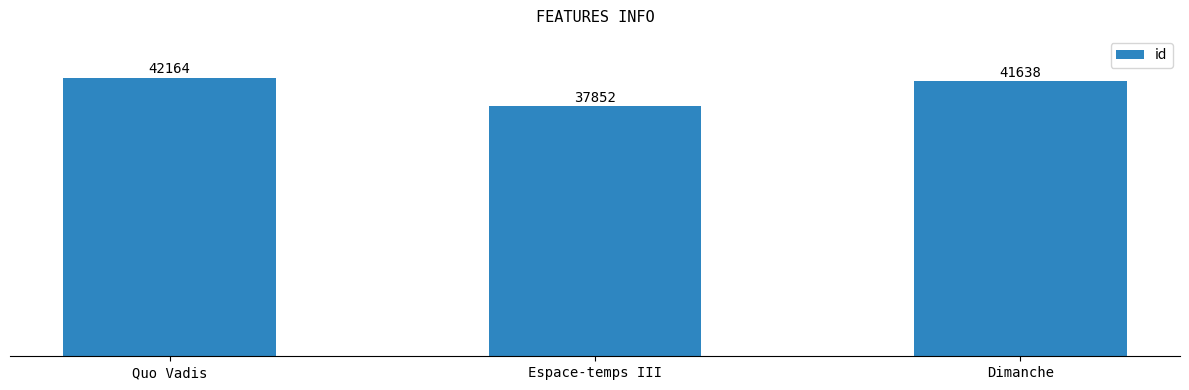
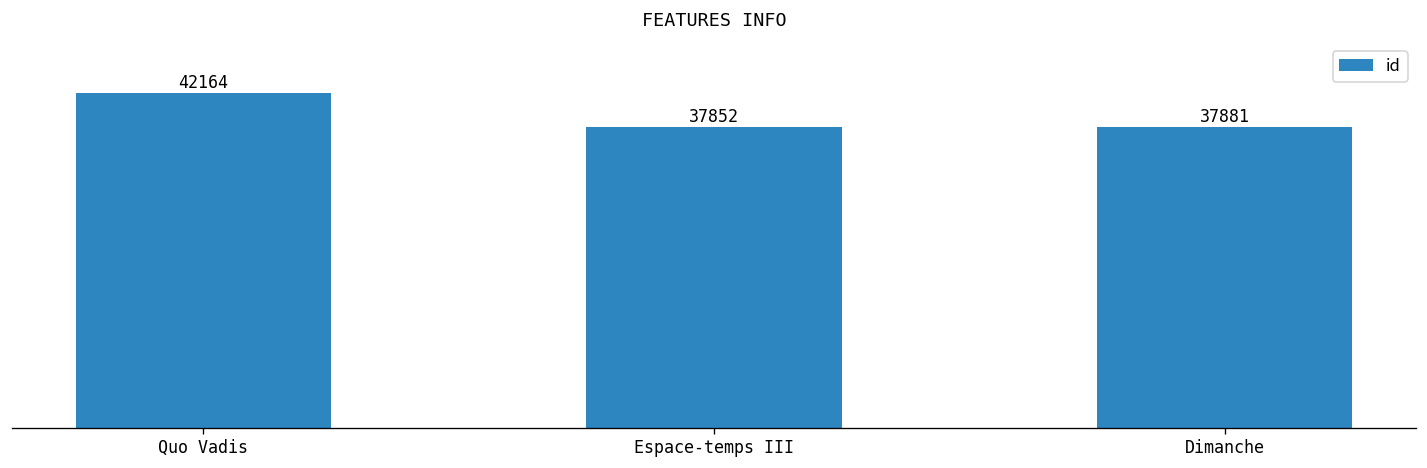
  {
    "Quo Vadis": 42164,
    "Espace-temps III": 37852,
-   "Dimanche": 41638
+   "Dimanche": 37881
  }
